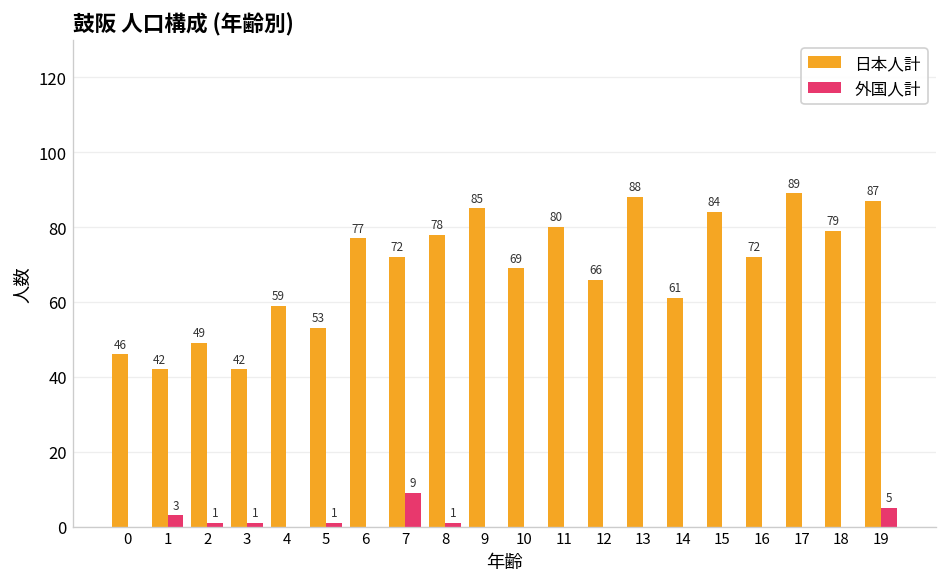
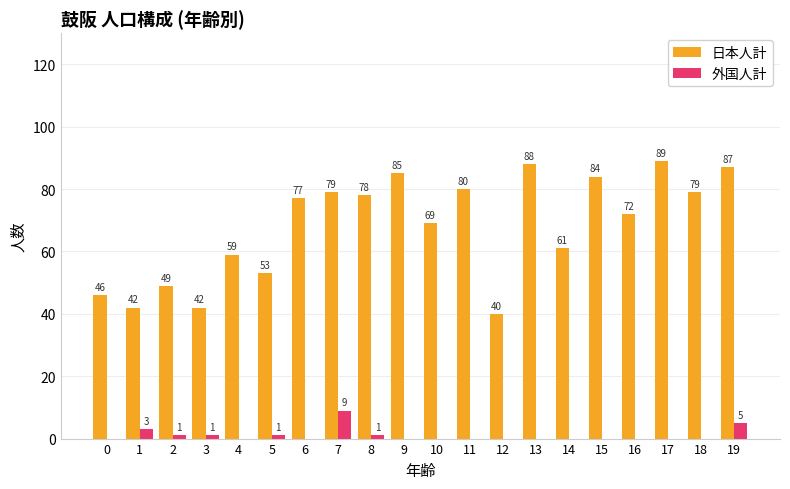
  {
    "日本人計": {
      "0": 46,
      "1": 42,
      "2": 49,
      "3": 42,
      "4": 59,
      "5": 53,
      "6": 77,
-     "7": 72,
+     "7": 79,
      "8": 78,
      "9": 85,
      "10": 69,
      "11": 80,
-     "12": 66,
+     "12": 40,
      "13": 88,
      "14": 61,
      "15": 84,
      "16": 72,
      "17": 89,
      "18": 79,
      "19": 87
    },
    "外国人計": {
      "1": 3,
      "2": 1,
      "3": 1,
      "5": 1,
      "7": 9,
      "8": 1,
      "19": 5
    }
  }
